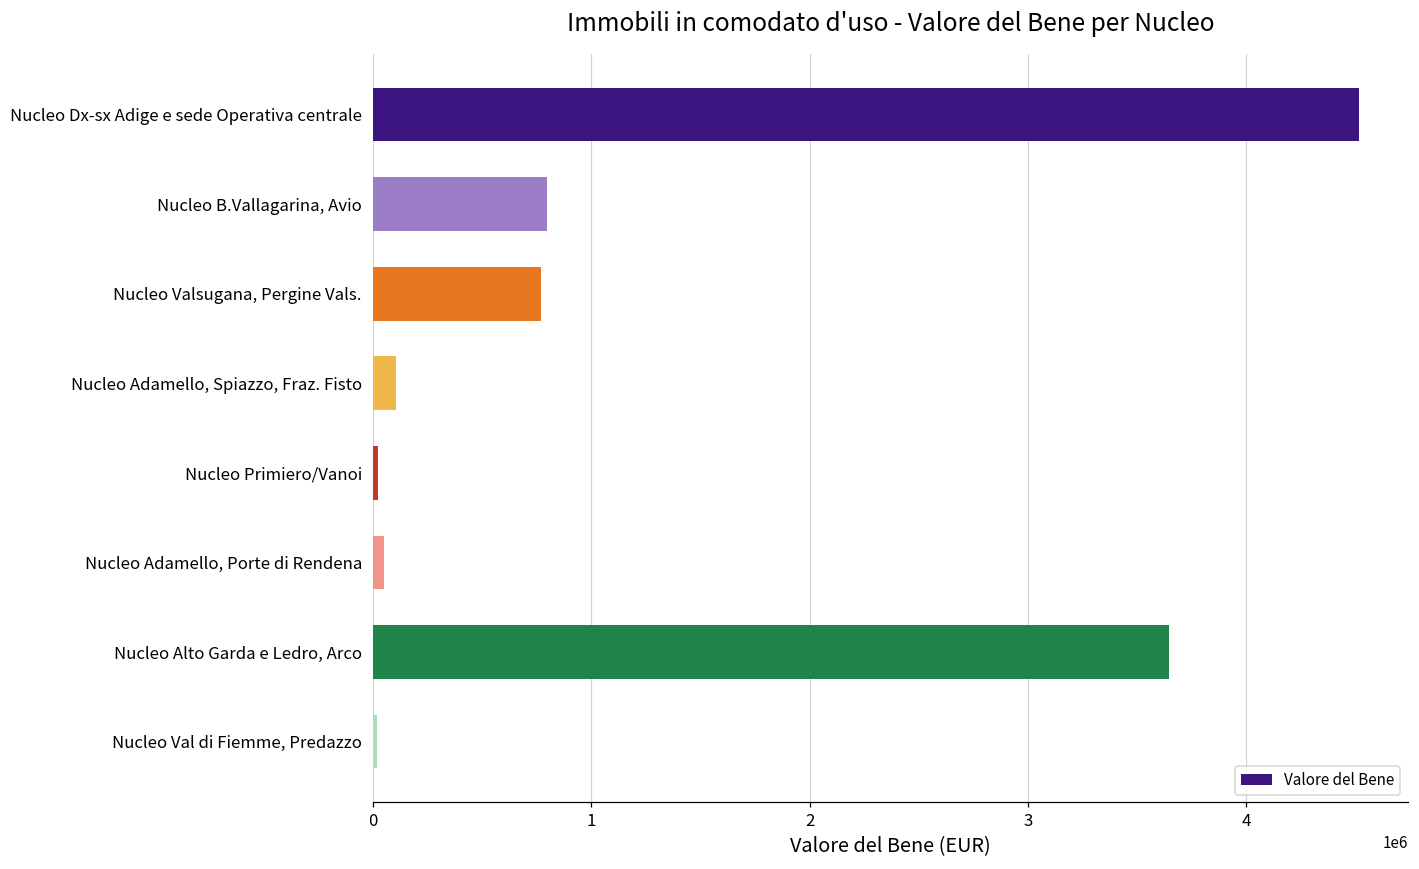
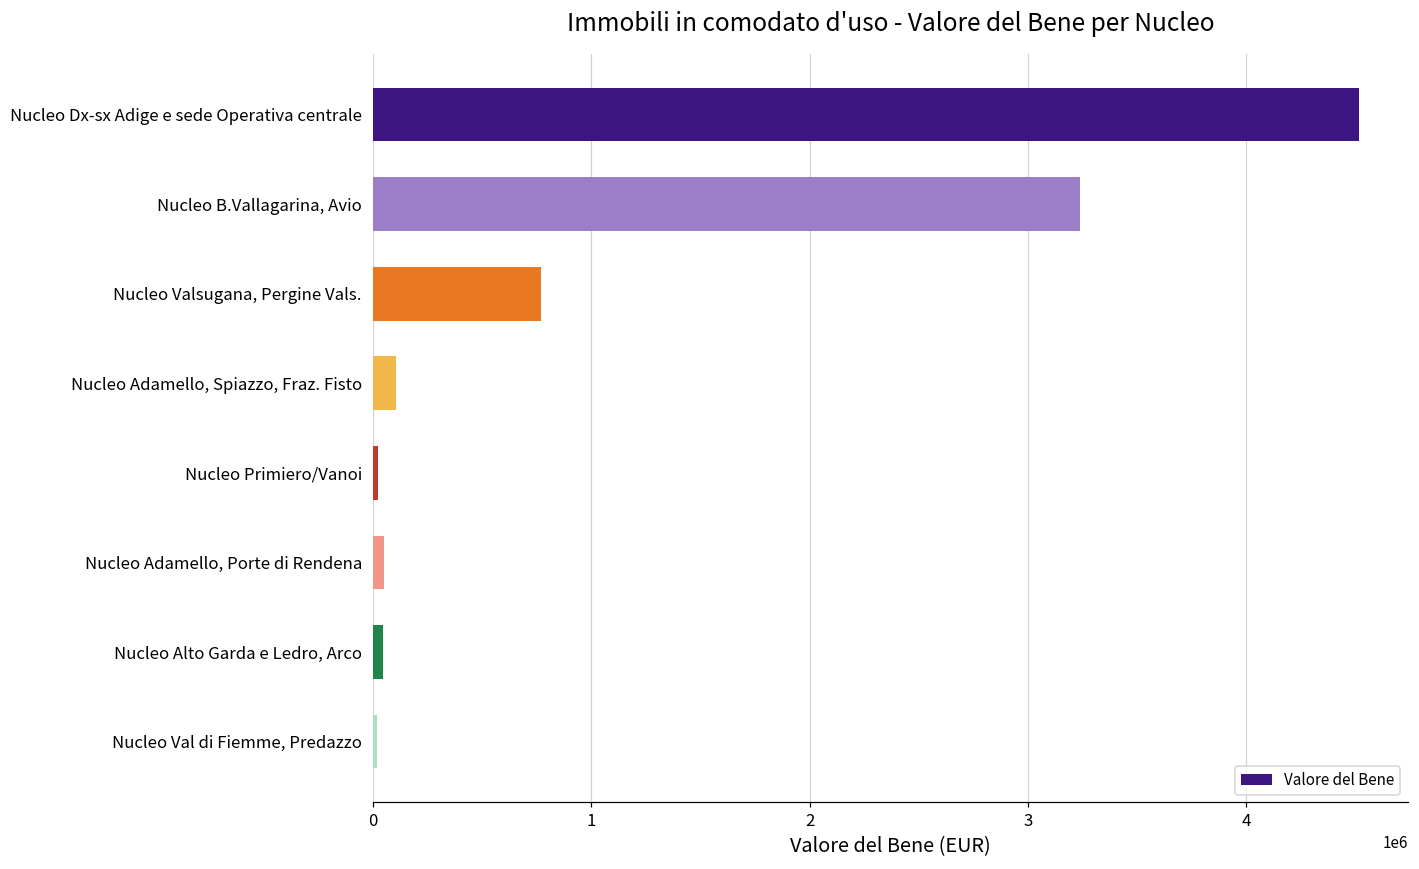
  {
    "Nucleo Dx-sx Adige e sede Operativa centrale": 4510000,
-   "Nucleo B.Vallagarina, Avio": 800000,
+   "Nucleo B.Vallagarina, Avio": 3240000,
    "Nucleo Valsugana, Pergine Vals.": 770000,
    "Nucleo Adamello, Spiazzo, Fraz. Fisto": 110000,
    "Nucleo Primiero/Vanoi": 30000,
    "Nucleo Adamello, Porte di Rendena": 50000,
-   "Nucleo Alto Garda e Ledro, Arco": 3650000,
+   "Nucleo Alto Garda e Ledro, Arco": 50000,
    "Nucleo Val di Fiemme, Predazzo": 20000
  }
